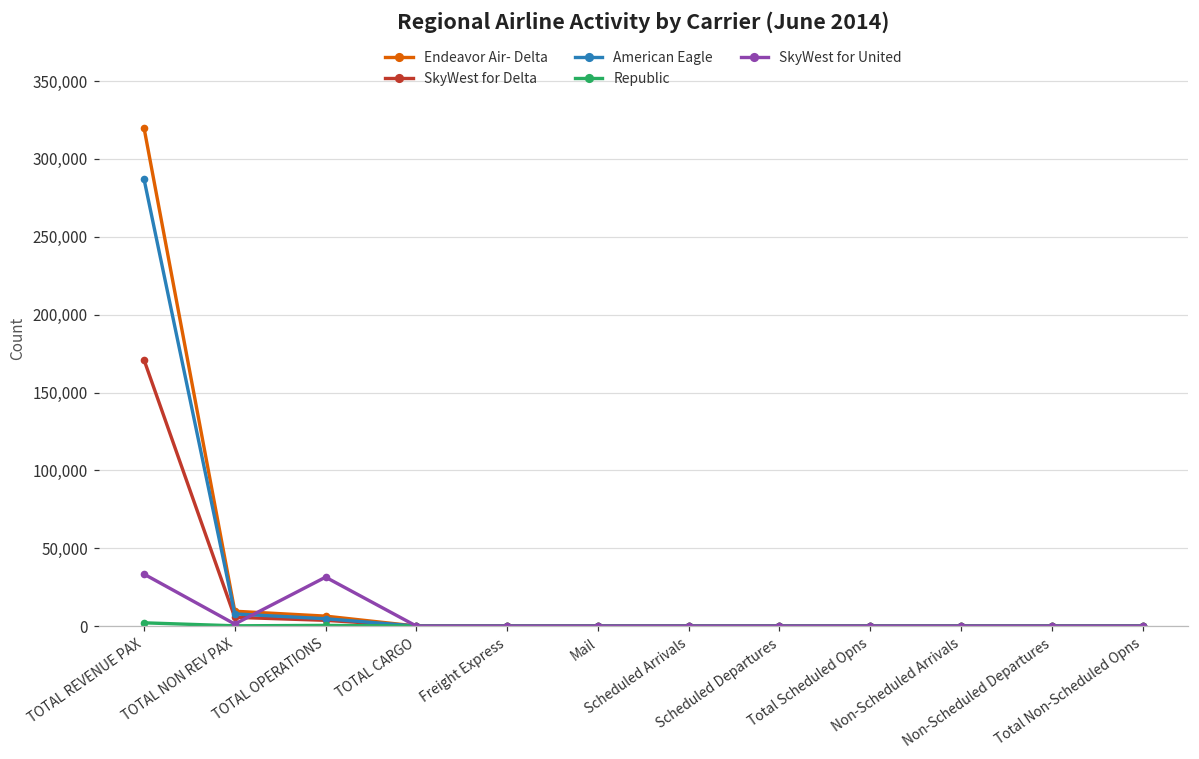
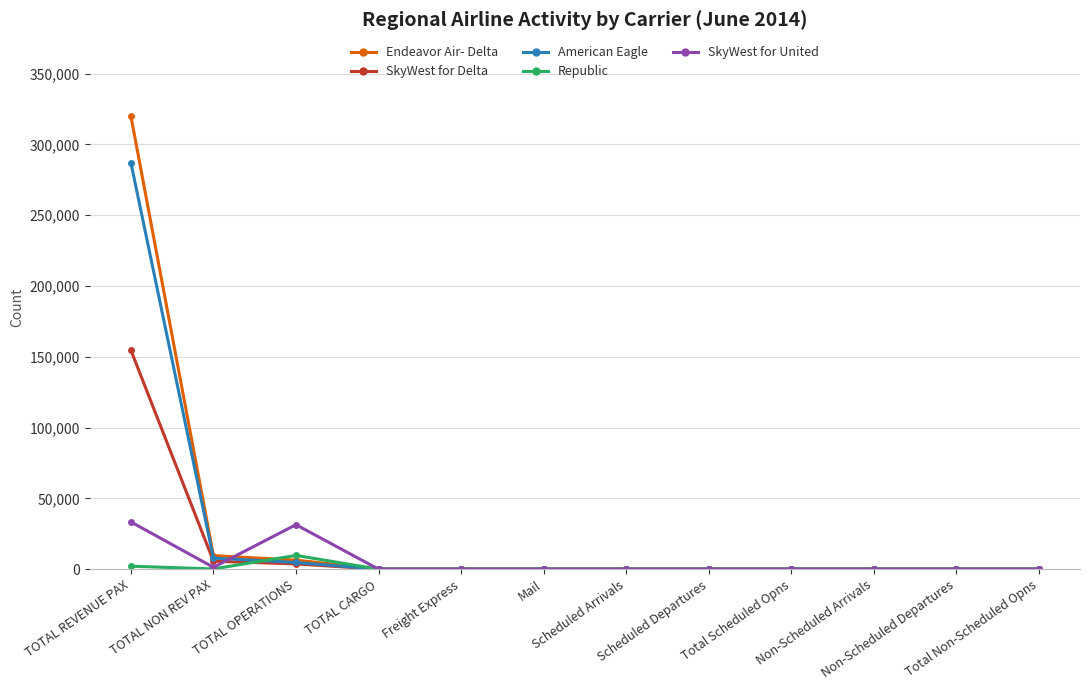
  {
    "Endeavor Air- Delta": {
      "TOTAL REVENUE PAX": "320,000"
    },
    "SkyWest for Delta": {
-     "TOTAL REVENUE PAX": "171,000",
+     "TOTAL REVENUE PAX": "155,000",
      "TOTAL NON REV PAX": "6,000"
    },
    "American Eagle": {
      "TOTAL REVENUE PAX": "287,000"
    },
    "Republic": {
      "TOTAL REVENUE PAX": "2,000",
-     "TOTAL OPERATIONS": "0"
+     "TOTAL OPERATIONS": "10,000"
    },
    "SkyWest for United": {
      "TOTAL REVENUE PAX": "33,000",
      "TOTAL OPERATIONS": "31,000"
    }
  }
